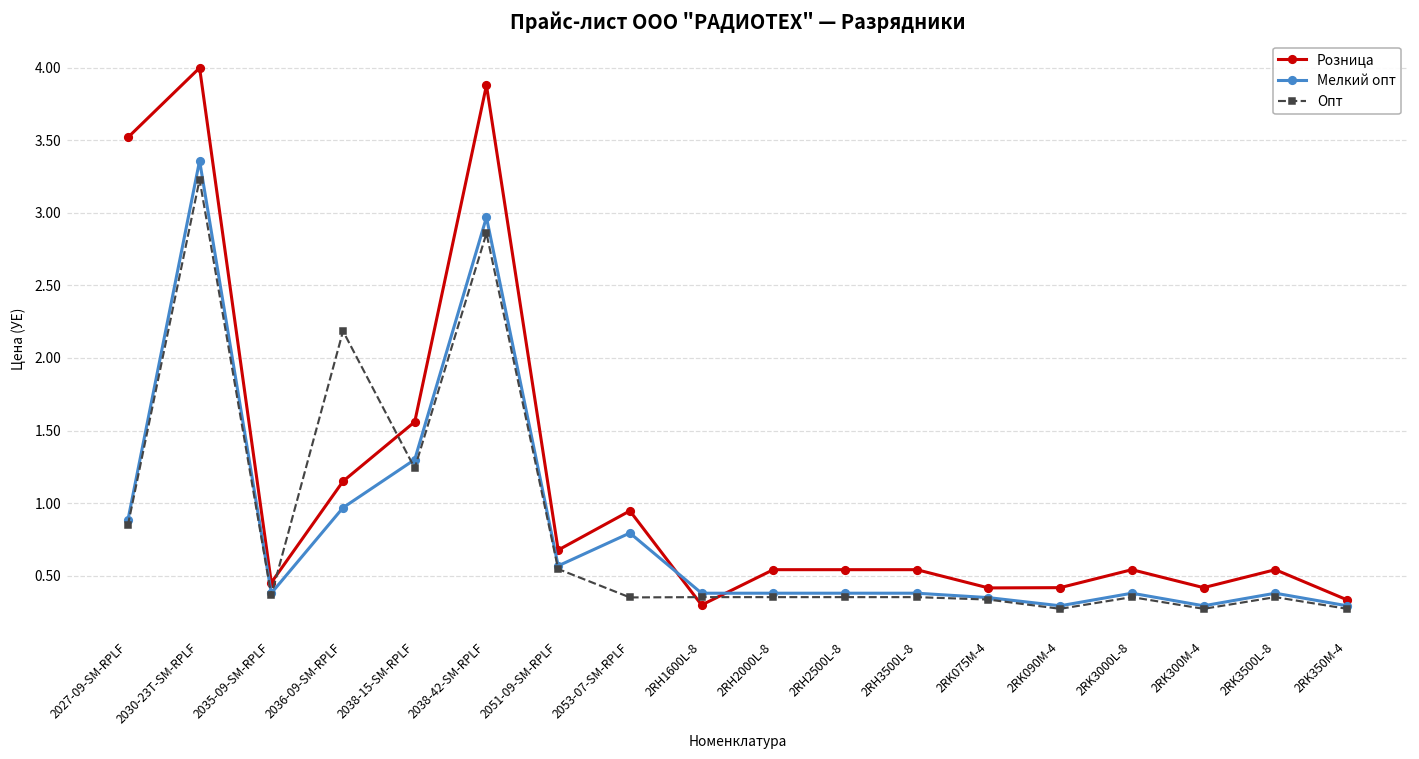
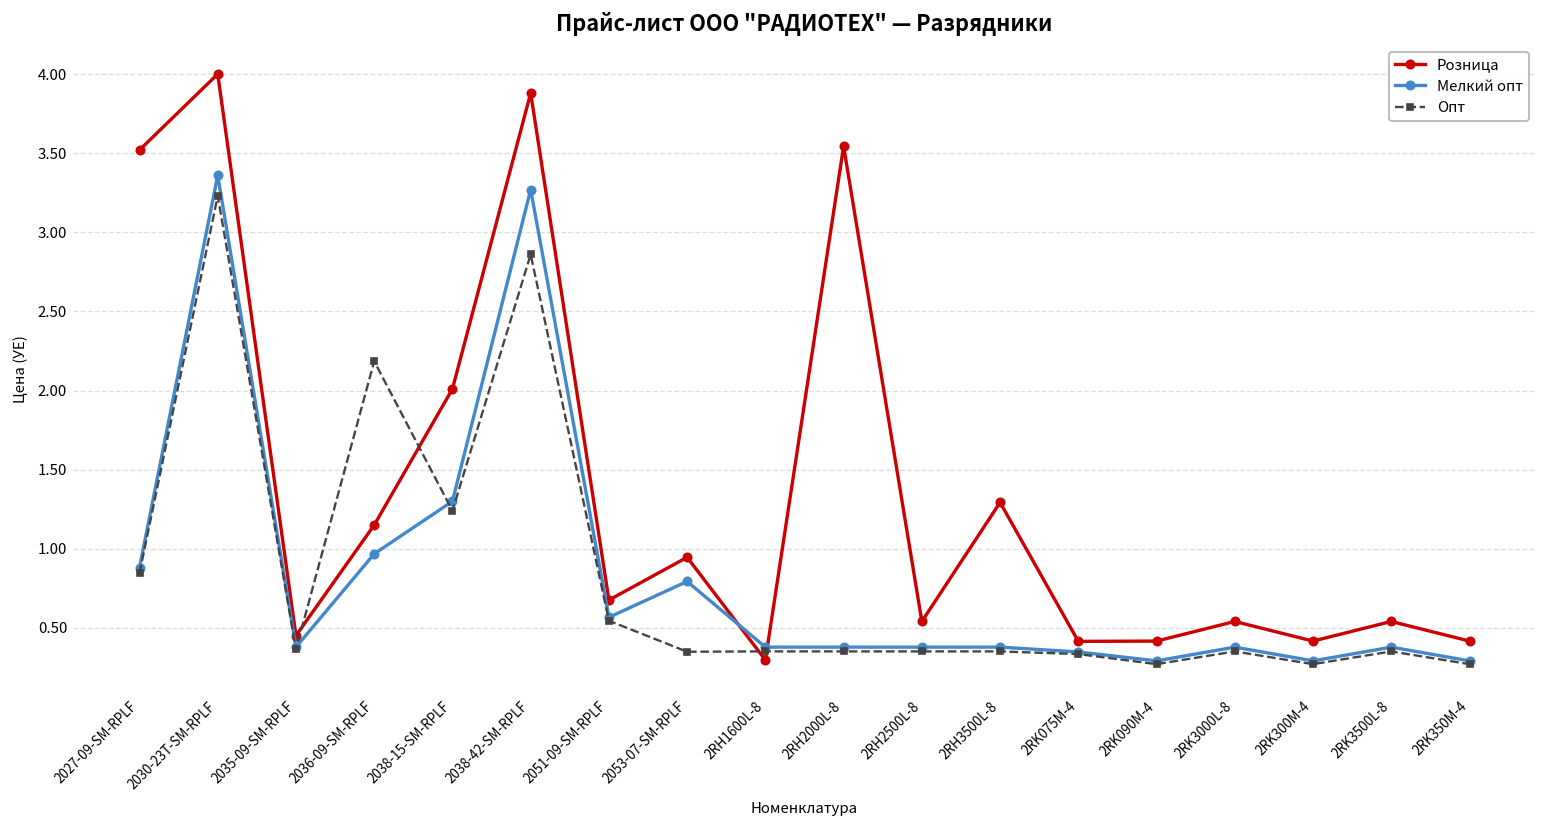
  {
    "Розница": {
      "2027-09-SM-RPLF": 3.52,
      "2030-23T-SM-RPLF": 4.00,
      "2035-09-SM-RPLF": 0.45,
      "2036-09-SM-RPLF": 1.15,
-     "2038-15-SM-RPLF": 1.56,
+     "2038-15-SM-RPLF": 2.01,
      "2038-42-SM-RPLF": 3.88,
      "2051-09-SM-RPLF": 0.68,
      "2053-07-SM-RPLF": 0.95,
      "2RH1600L-8": 0.30,
-     "2RH2000L-8": 0.54,
+     "2RH2000L-8": 3.54,
      "2RH2500L-8": 0.54,
-     "2RH3500L-8": 0.54,
+     "2RH3500L-8": 1.29,
      "2RK075M-4": 0.41,
      "2RK090M-4": 0.42,
      "2RK3000L-8": 0.54,
      "2RK300M-4": 0.42,
      "2RK3500L-8": 0.54,
-     "2RK350M-4": 0.33
+     "2RK350M-4": 0.42
    },
    "Мелкий опт": {
      "2027-09-SM-RPLF": 0.88,
      "2030-23T-SM-RPLF": 3.36,
      "2036-09-SM-RPLF": 0.97,
      "2038-15-SM-RPLF": 1.30,
-     "2038-42-SM-RPLF": 2.97,
+     "2038-42-SM-RPLF": 3.27,
      "2051-09-SM-RPLF": 0.57,
      "2053-07-SM-RPLF": 0.79,
      "2RH1600L-8": 0.38,
      "2RH2000L-8": 0.38,
      "2RH2500L-8": 0.38,
      "2RH3500L-8": 0.38,
      "2RK090M-4": 0.29,
      "2RK3000L-8": 0.38,
      "2RK300M-4": 0.29,
      "2RK3500L-8": 0.38,
      "2RK350M-4": 0.29
    },
    "Опт": {
      "2027-09-SM-RPLF": 0.85,
      "2030-23T-SM-RPLF": 3.23,
      "2036-09-SM-RPLF": 2.19,
      "2038-15-SM-RPLF": 1.24,
      "2038-42-SM-RPLF": 2.86,
      "2051-09-SM-RPLF": 0.55,
      "2053-07-SM-RPLF": 0.35,
      "2RH1600L-8": 0.35,
      "2RH2000L-8": 0.35,
      "2RH2500L-8": 0.35,
      "2RH3500L-8": 0.35,
      "2RK090M-4": 0.27,
      "2RK3000L-8": 0.35,
      "2RK300M-4": 0.27,
      "2RK3500L-8": 0.35,
      "2RK350M-4": 0.27
    }
  }
